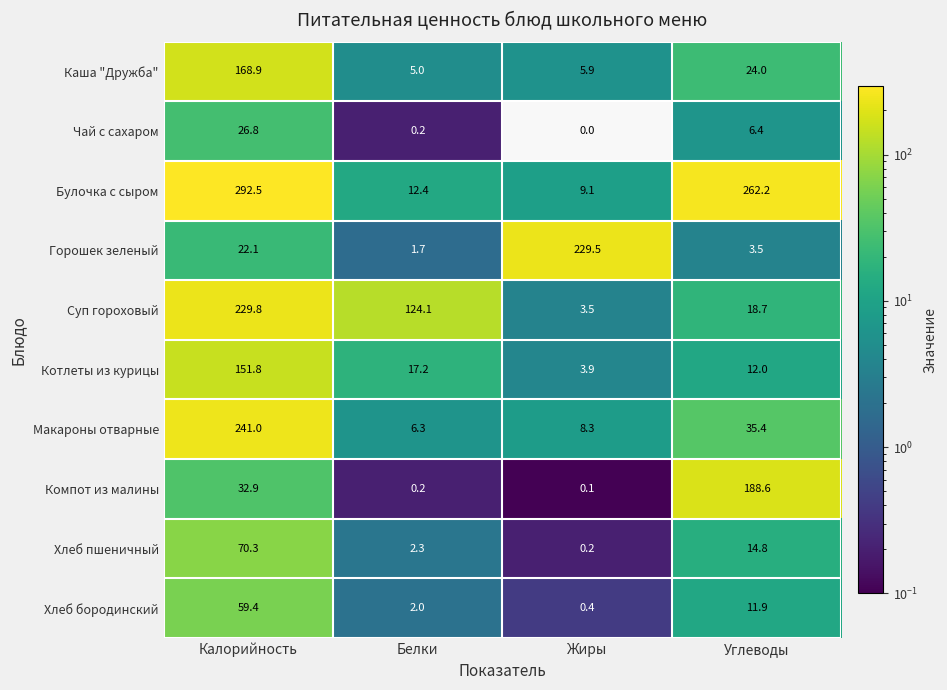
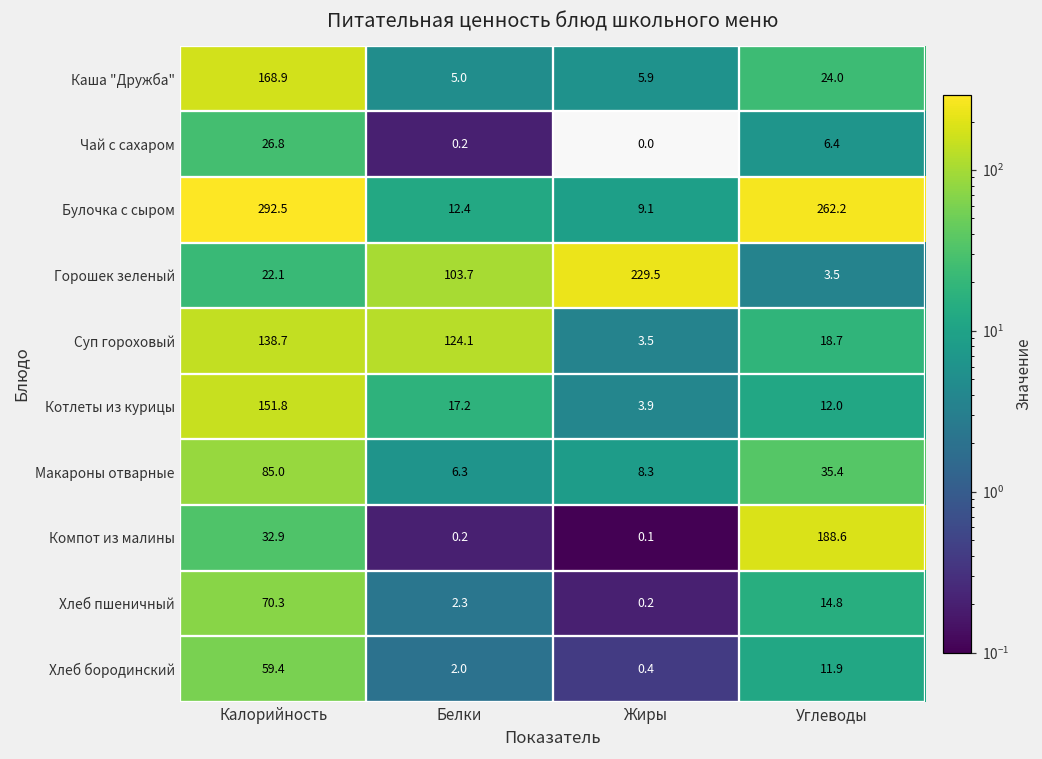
  {
    "Каша \"Дружба\"": {
      "Калорийность": 168.9,
      "Белки": 5.0,
      "Жиры": 5.9,
      "Углеводы": 24.0
    },
    "Чай с сахаром": {
      "Калорийность": 26.8,
      "Белки": 0.2,
      "Жиры": 0.0,
      "Углеводы": 6.4
    },
    "Булочка с сыром": {
      "Калорийность": 292.5,
      "Белки": 12.4,
      "Жиры": 9.1,
      "Углеводы": 262.2
    },
    "Горошек зеленый": {
      "Калорийность": 22.1,
-     "Белки": 1.7,
+     "Белки": 103.7,
      "Жиры": 229.5,
      "Углеводы": 3.5
    },
    "Суп гороховый": {
-     "Калорийность": 229.8,
+     "Калорийность": 138.7,
      "Белки": 124.1,
      "Жиры": 3.5,
      "Углеводы": 18.7
    },
    "Котлеты из курицы": {
      "Калорийность": 151.8,
      "Белки": 17.2,
      "Жиры": 3.9,
      "Углеводы": 12.0
    },
    "Макароны отварные": {
-     "Калорийность": 241.0,
+     "Калорийность": 85.0,
      "Белки": 6.3,
      "Жиры": 8.3,
      "Углеводы": 35.4
    },
    "Компот из малины": {
      "Калорийность": 32.9,
      "Белки": 0.2,
      "Жиры": 0.1,
      "Углеводы": 188.6
    },
    "Хлеб пшеничный": {
      "Калорийность": 70.3,
      "Белки": 2.3,
      "Жиры": 0.2,
      "Углеводы": 14.8
    },
    "Хлеб бородинский": {
      "Калорийность": 59.4,
      "Белки": 2.0,
      "Жиры": 0.4,
      "Углеводы": 11.9
    }
  }
